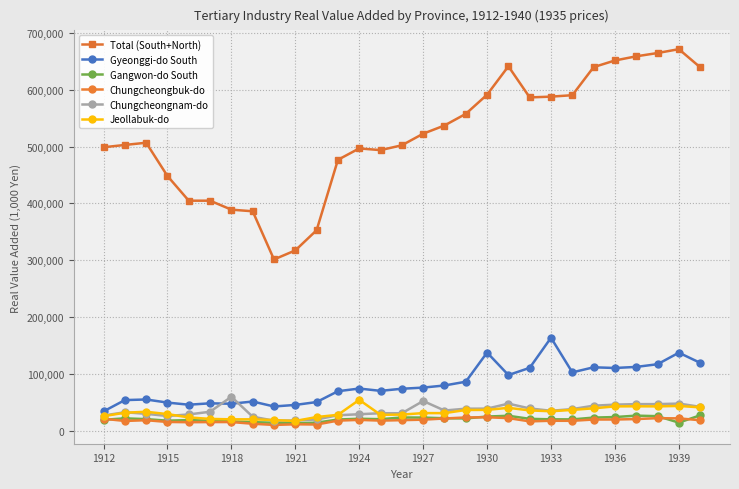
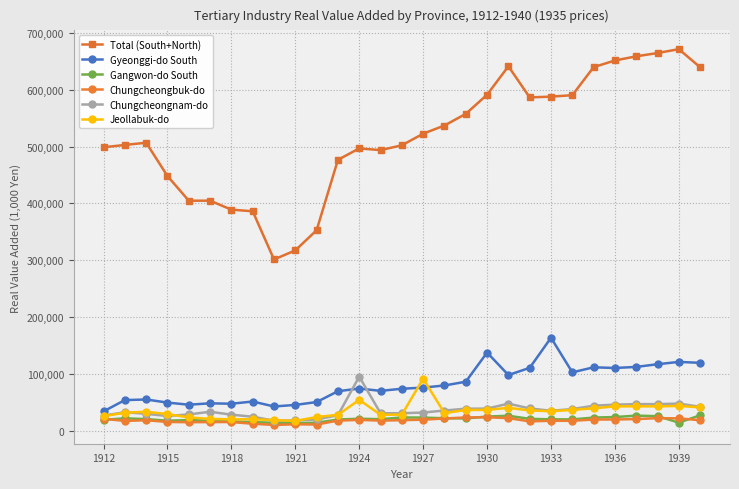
  {
    "Gyeonggi-do South": {
      "1912": "30,000",
      "1915": "50,000",
      "1918": "50,000",
      "1921": "50,000",
      "1924": "70,000",
      "1927": "80,000",
      "1930": "140,000",
      "1933": "160,000",
      "1936": "110,000",
-     "1939": "140,000"
+     "1939": "120,000"
    },
    "Gangwon-do South": {
      "1939": "10,000"
    },
    "Chungcheongnam-do": {
-     "1918": "60,000",
-     "1924": "30,000",
-     "1927": "50,000"
+     "1918": "30,000",
+     "1924": "100,000",
+     "1927": "30,000"
    },
    "Jeollabuk-do": {
      "1924": "50,000",
-     "1927": "30,000"
+     "1927": "90,000"
    }
  }
